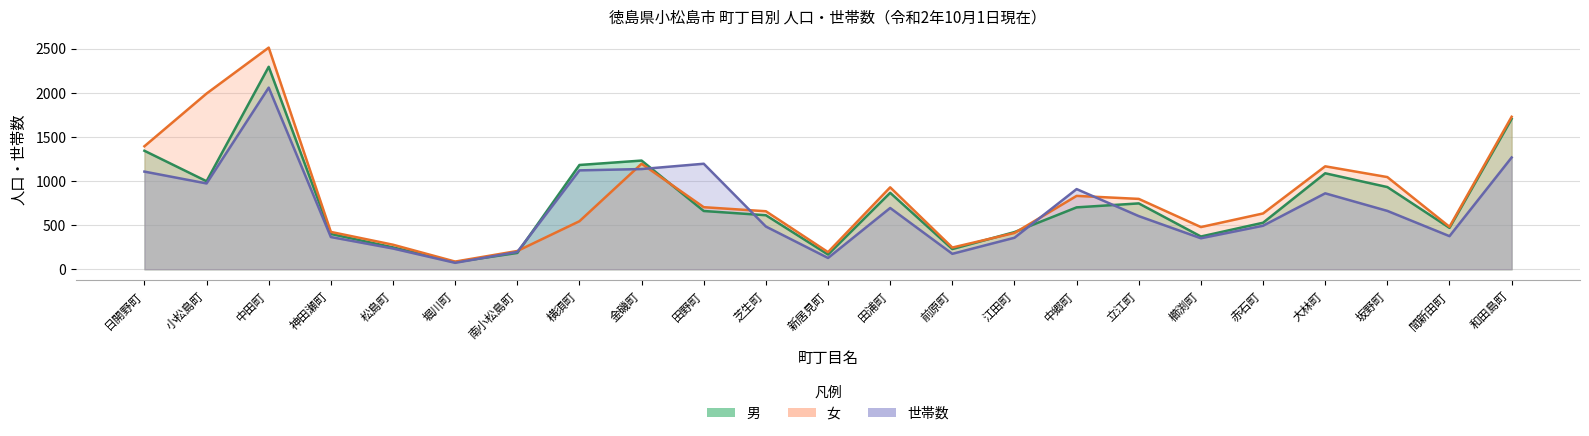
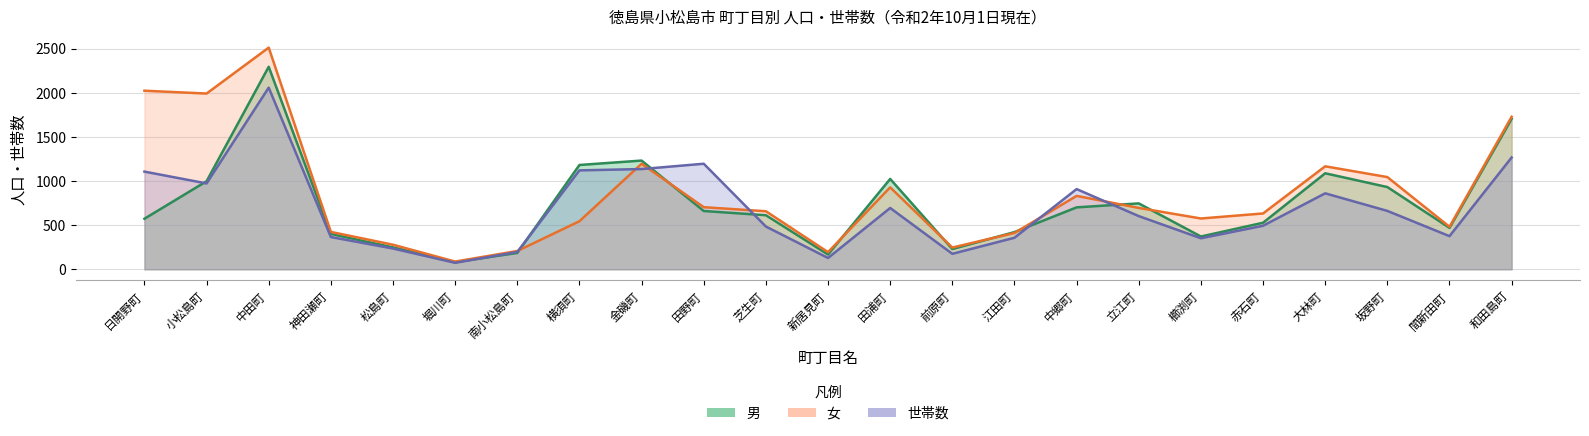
  {
    "男": {
-     "日開野町": 1300,
+     "日開野町": 600,
      "中田町": 2300,
      "横須町": 1200,
      "金磯町": 1200,
      "田野町": 700,
      "芝生町": 600,
-     "田浦町": 900,
+     "田浦町": 1000,
      "中郷町": 700,
      "立江町": 700,
      "赤石町": 500,
      "大林町": 1100,
      "坂野町": 900
    },
    "女": {
-     "日開野町": 1400,
+     "日開野町": 2000,
      "小松島町": 2000,
      "中田町": 2500,
      "松島町": 300,
      "横須町": 500,
      "金磯町": 1200,
      "田野町": 700,
      "芝生町": 700,
      "田浦町": 900,
      "中郷町": 800,
-     "立江町": 800,
-     "櫛渕町": 500,
+     "立江町": 700,
+     "櫛渕町": 600,
      "赤石町": 600,
      "大林町": 1200,
      "坂野町": 1000
    },
    "世帯数": {
      "日開野町": 1100,
      "中田町": 2100,
      "神田瀬町": 400,
      "横須町": 1100,
      "金磯町": 1100,
      "田野町": 1200,
      "芝生町": 500,
      "新居見町": 100,
      "田浦町": 700,
      "前原町": 200,
      "江田町": 400,
      "中郷町": 900,
      "立江町": 600,
      "赤石町": 500,
      "大林町": 900,
      "坂野町": 700,
      "間新田町": 400,
      "和田島町": 1300
    }
  }
